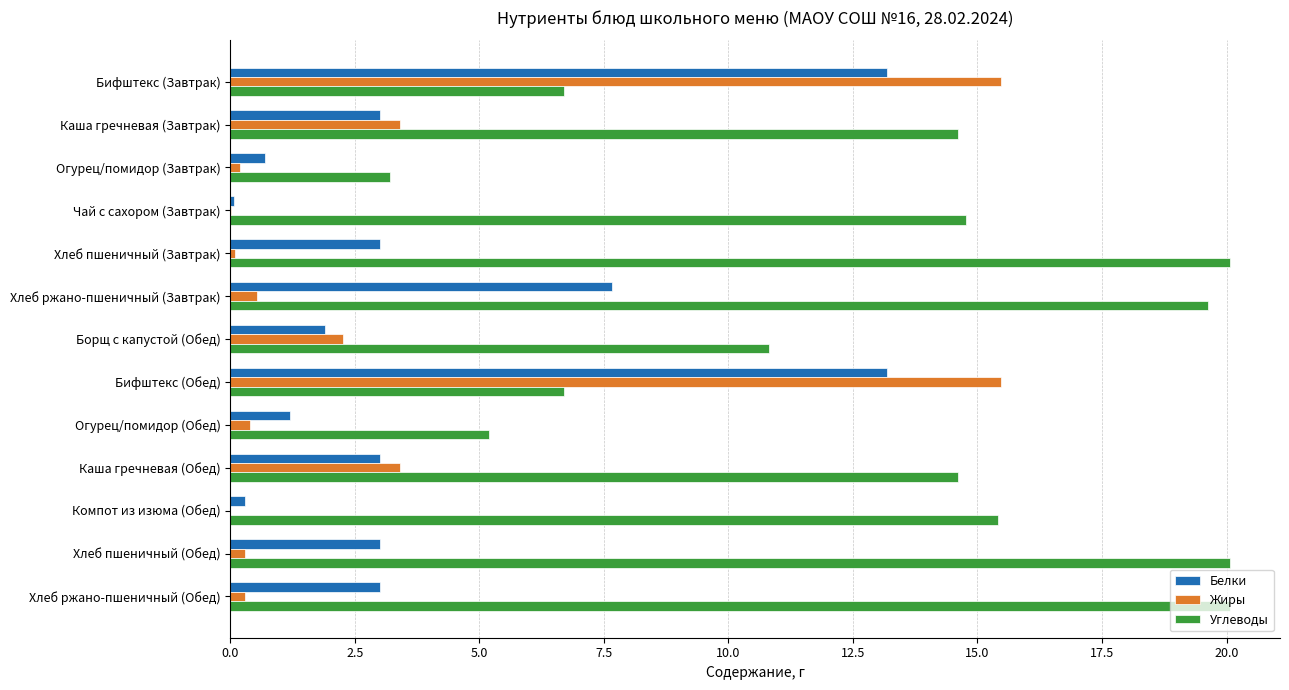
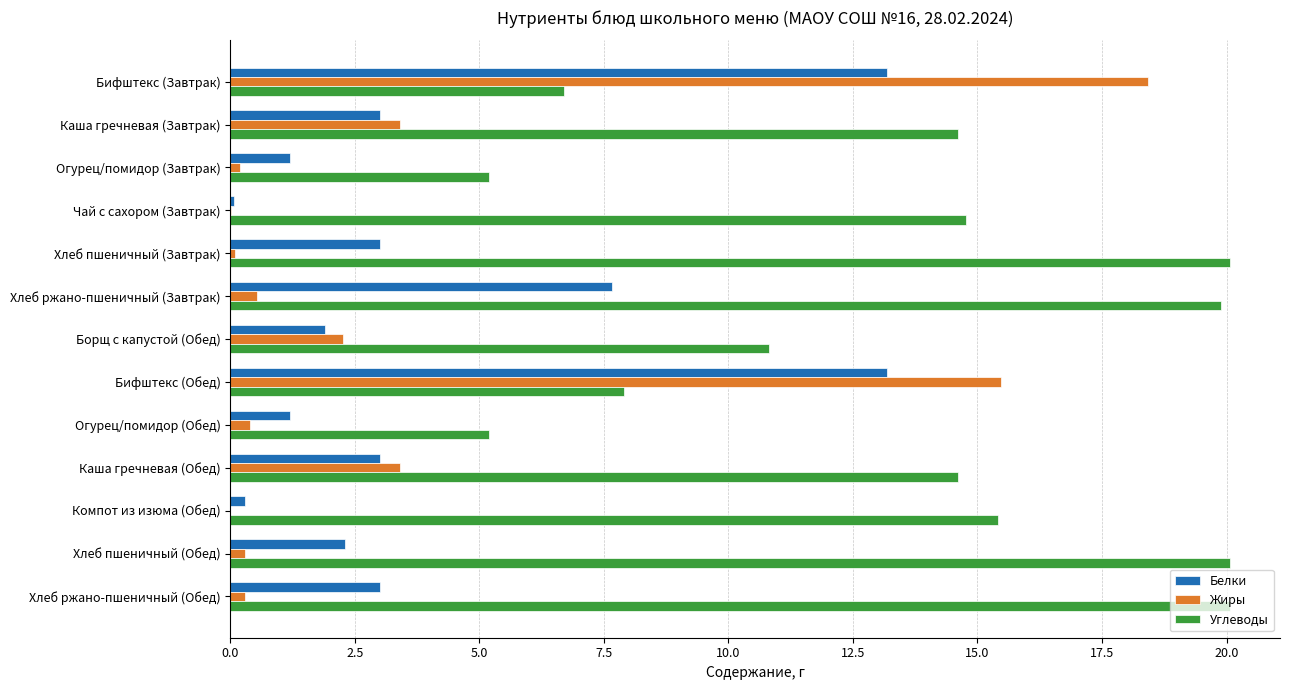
  {
    "Белки": {
      "Бифштекс (Завтрак)": 13.2,
      "Каша гречневая (Завтрак)": 3.0,
-     "Огурец/помидор (Завтрак)": 0.7,
+     "Огурец/помидор (Завтрак)": 1.2,
      "Чай с сахором (Завтрак)": 0.1,
      "Хлеб пшеничный (Завтрак)": 3.0,
      "Хлеб ржано-пшеничный (Завтрак)": 7.7,
      "Борщ с капустой (Обед)": 1.9,
      "Бифштекс (Обед)": 13.2,
      "Огурец/помидор (Обед)": 1.2,
      "Каша гречневая (Обед)": 3.0,
      "Компот из изюма (Обед)": 0.3,
-     "Хлеб пшеничный (Обед)": 3.0,
+     "Хлеб пшеничный (Обед)": 2.3,
      "Хлеб ржано-пшеничный (Обед)": 3.0
    },
    "Жиры": {
-     "Бифштекс (Завтрак)": 15.5,
+     "Бифштекс (Завтрак)": 18.4,
      "Каша гречневая (Завтрак)": 3.4,
      "Огурец/помидор (Завтрак)": 0.2,
      "Хлеб пшеничный (Завтрак)": 0.1,
      "Хлеб ржано-пшеничный (Завтрак)": 0.5,
      "Борщ с капустой (Обед)": 2.3,
      "Бифштекс (Обед)": 15.5,
      "Огурец/помидор (Обед)": 0.4,
      "Каша гречневая (Обед)": 3.4,
      "Компот из изюма (Обед)": 0.0,
      "Хлеб пшеничный (Обед)": 0.3,
      "Хлеб ржано-пшеничный (Обед)": 0.3
    },
    "Углеводы": {
      "Бифштекс (Завтрак)": 6.7,
      "Каша гречневая (Завтрак)": 14.6,
-     "Огурец/помидор (Завтрак)": 3.2,
+     "Огурец/помидор (Завтрак)": 5.2,
      "Чай с сахором (Завтрак)": 14.8,
      "Хлеб пшеничный (Завтрак)": 20.1,
-     "Хлеб ржано-пшеничный (Завтрак)": 19.6,
+     "Хлеб ржано-пшеничный (Завтрак)": 19.9,
      "Борщ с капустой (Обед)": 10.8,
-     "Бифштекс (Обед)": 6.7,
+     "Бифштекс (Обед)": 7.9,
      "Огурец/помидор (Обед)": 5.2,
      "Каша гречневая (Обед)": 14.6,
      "Компот из изюма (Обед)": 15.4,
      "Хлеб пшеничный (Обед)": 20.1
    }
  }
